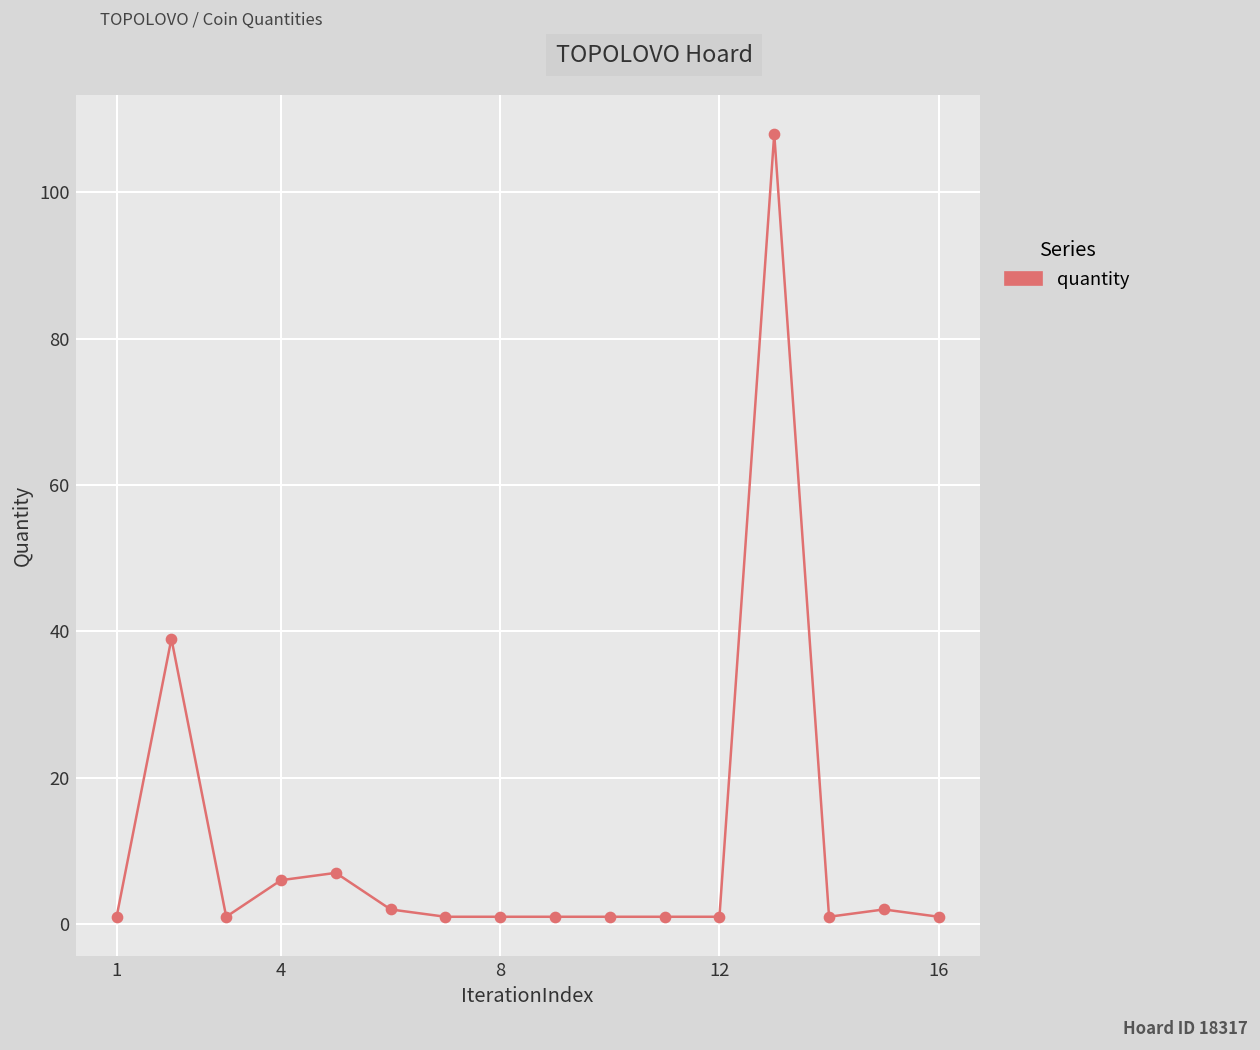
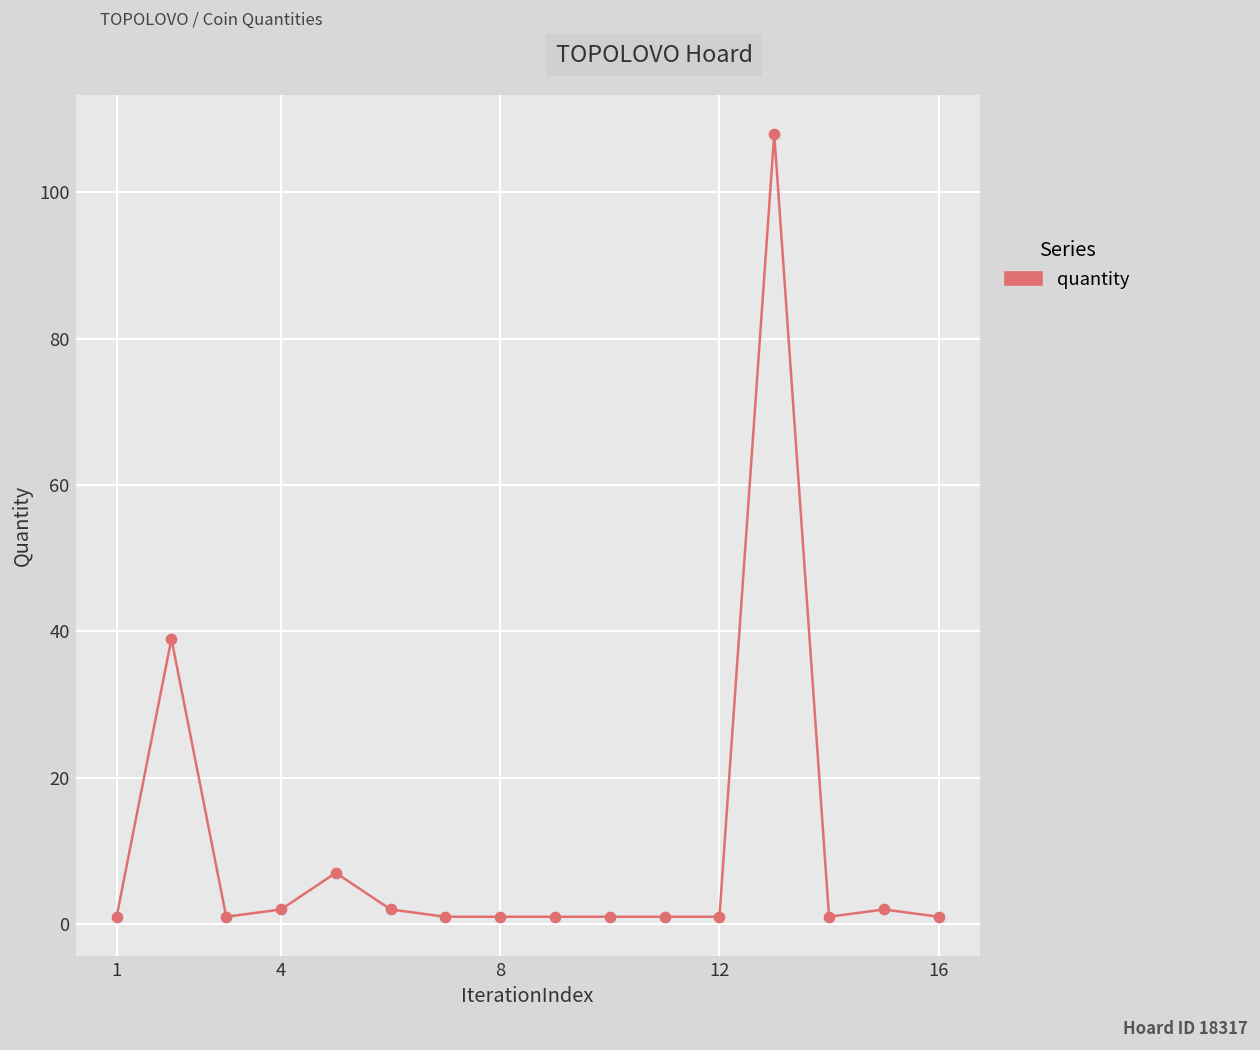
  {
    "1": 1,
-   "4": 6,
+   "4": 2,
    "8": 1,
    "12": 1,
    "16": 1
  }
